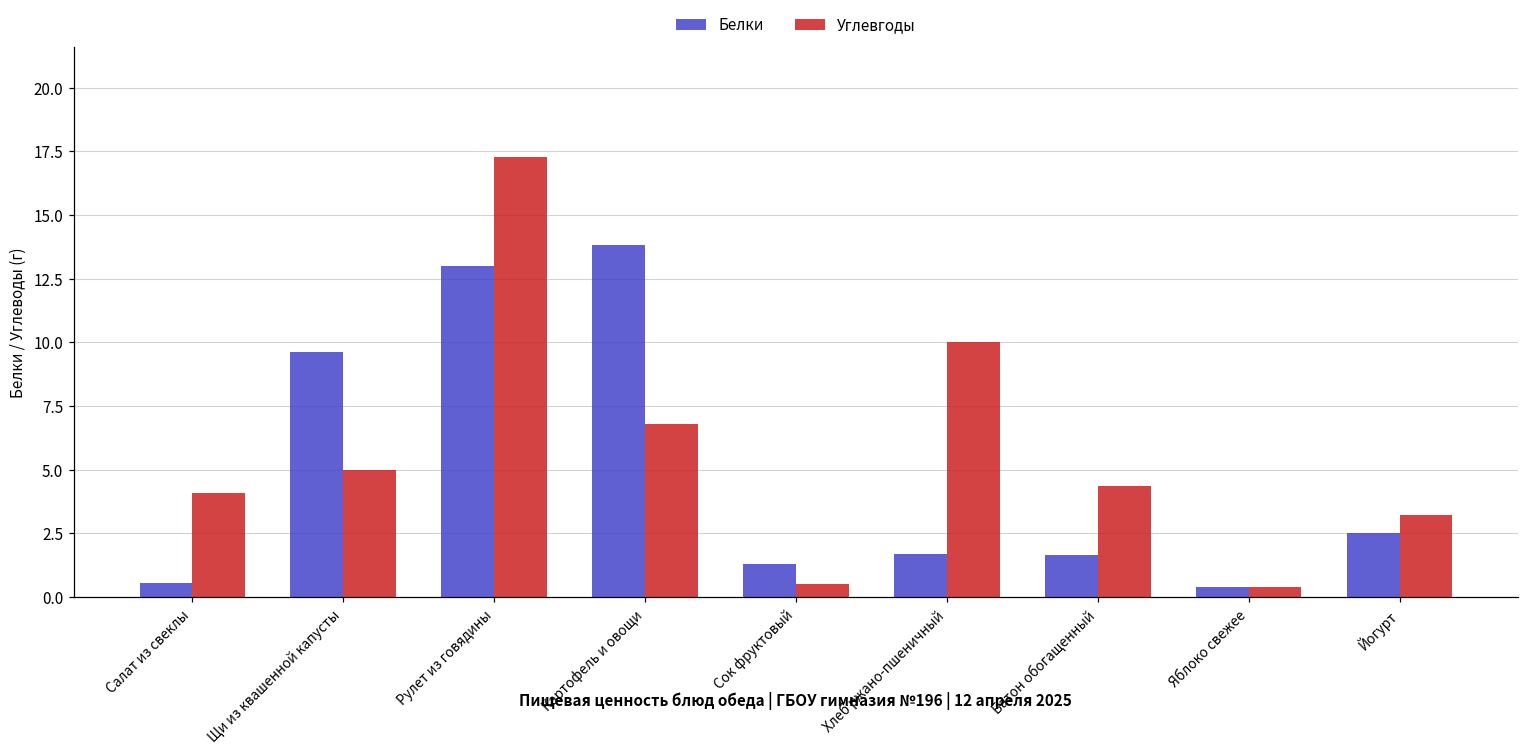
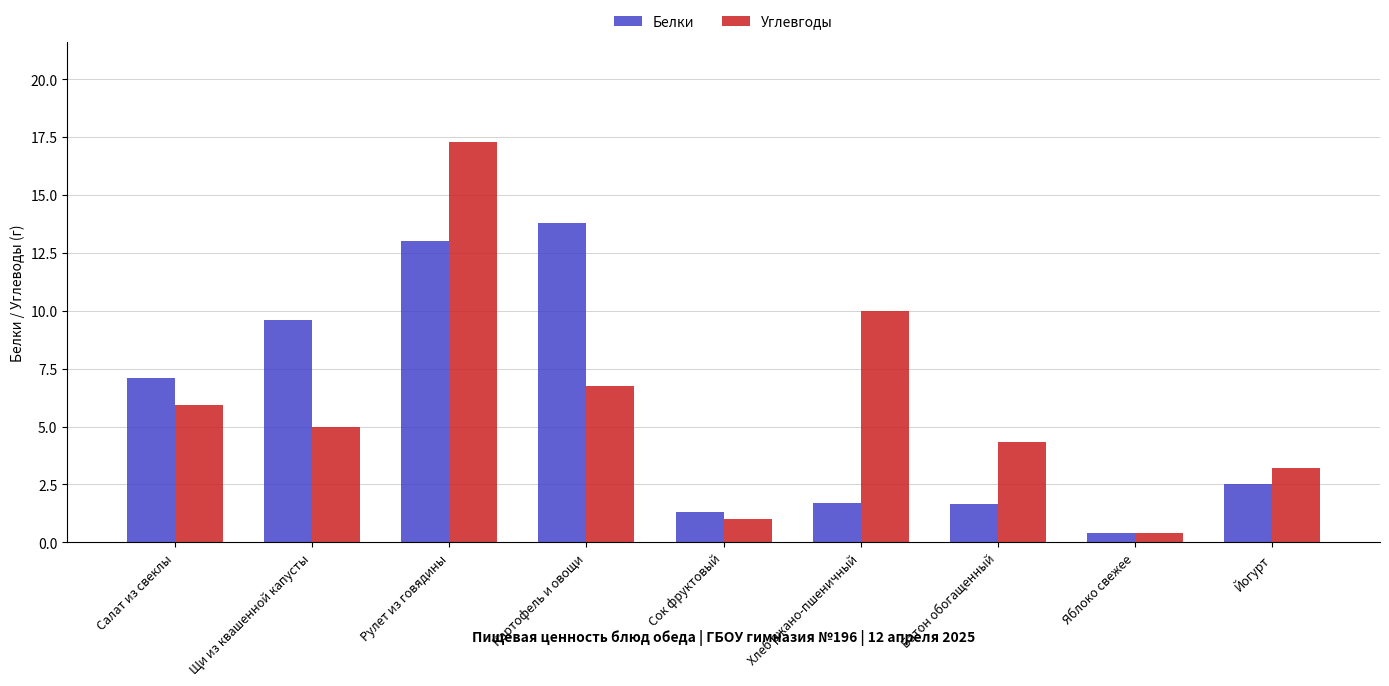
  {
    "Белки": {
-     "Салат из свеклы": 0.5,
+     "Салат из свеклы": 7.1,
      "Щи из квашенной капусты": 9.6,
      "Рулет из говядины": 13.0,
      "Картофель и овощи": 13.8,
      "Сок фруктовый": 1.3,
      "Хлеб ржано-пшеничный": 1.7,
      "Батон обогащенный": 1.7,
      "Яблоко свежее": 0.4,
      "Йогурт": 2.5
    },
    "Углевгоды": {
-     "Салат из свеклы": 4.1,
+     "Салат из свеклы": 5.9,
      "Щи из квашенной капусты": 5.0,
      "Рулет из говядины": 17.3,
      "Картофель и овощи": 6.8,
-     "Сок фруктовый": 0.5,
+     "Сок фруктовый": 1.0,
      "Хлеб ржано-пшеничный": 10.0,
      "Батон обогащенный": 4.4,
      "Яблоко свежее": 0.4,
      "Йогурт": 3.2
    }
  }
